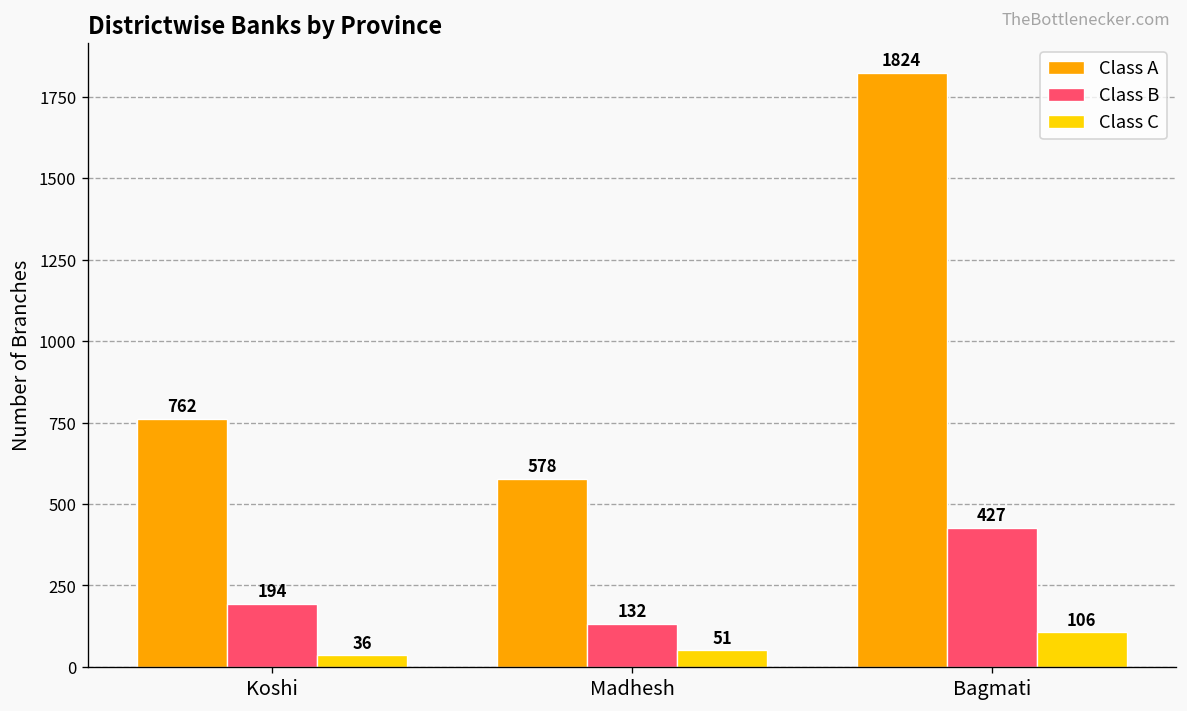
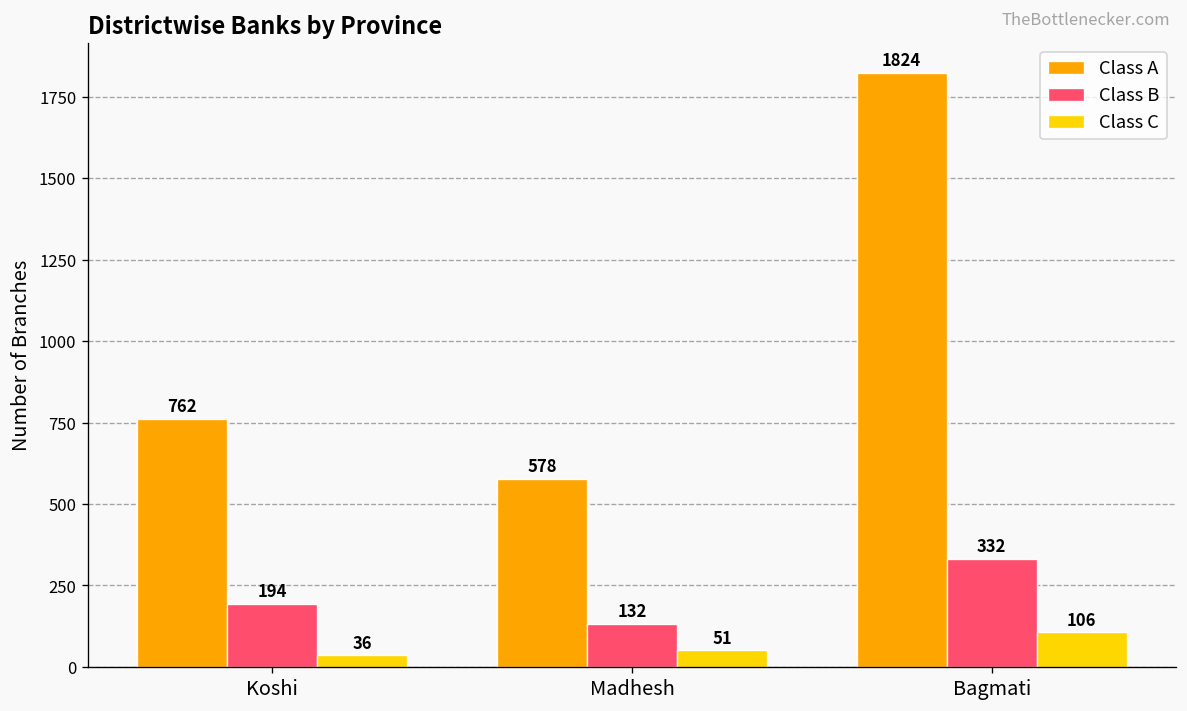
  {
    "Class B": {
      "Koshi": 194,
      "Madhesh": 132,
-     "Bagmati": 427
+     "Bagmati": 332
    }
  }
